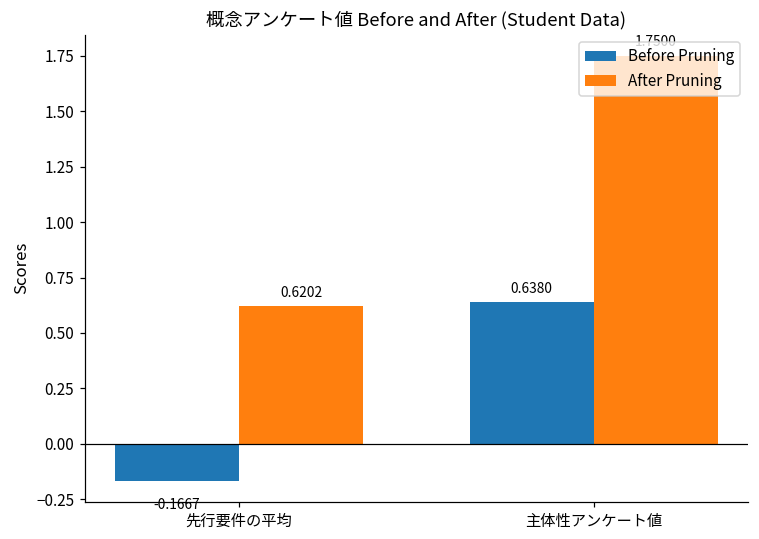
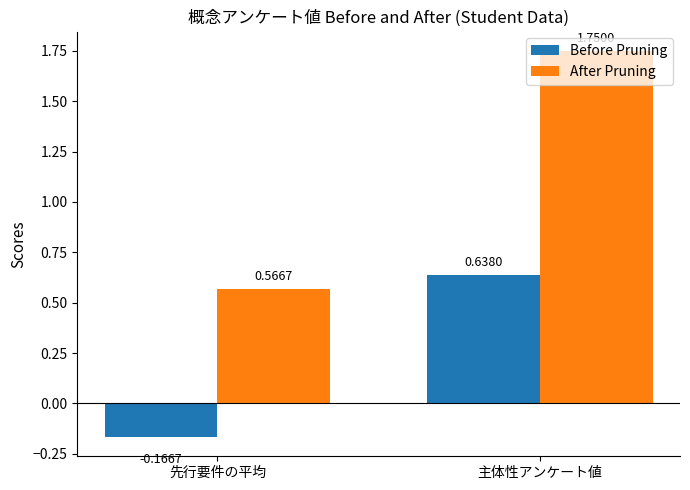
  {
    "Before Pruning": {
      "先行要件の平均": -0.1667,
      "主体性アンケート値": 0.6380
    },
    "After Pruning": {
-     "先行要件の平均": 0.6202
+     "先行要件の平均": 0.5667
    }
  }
